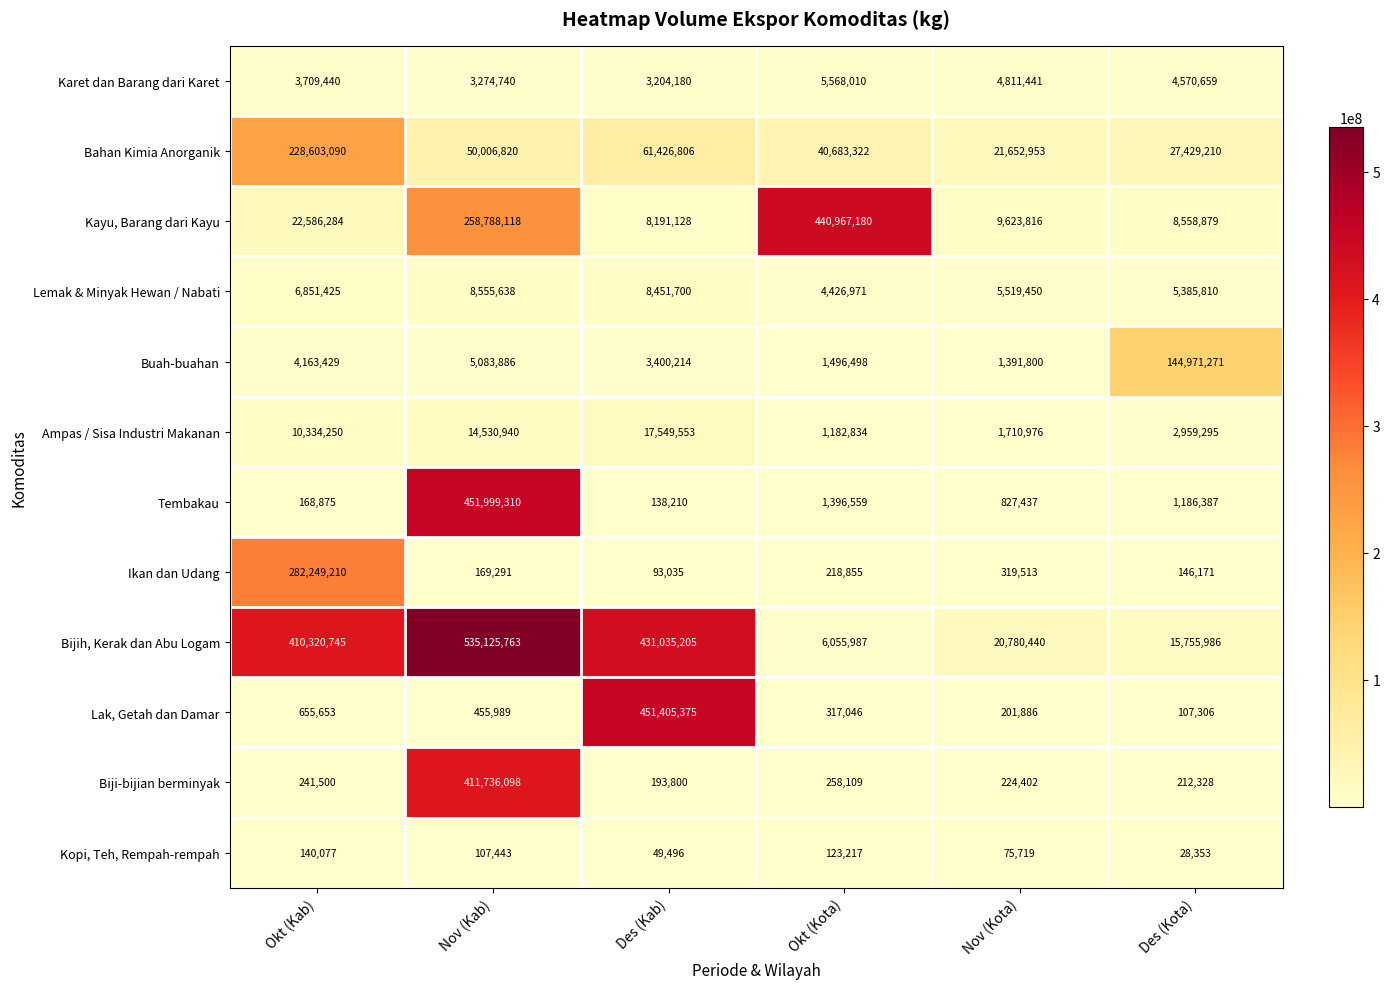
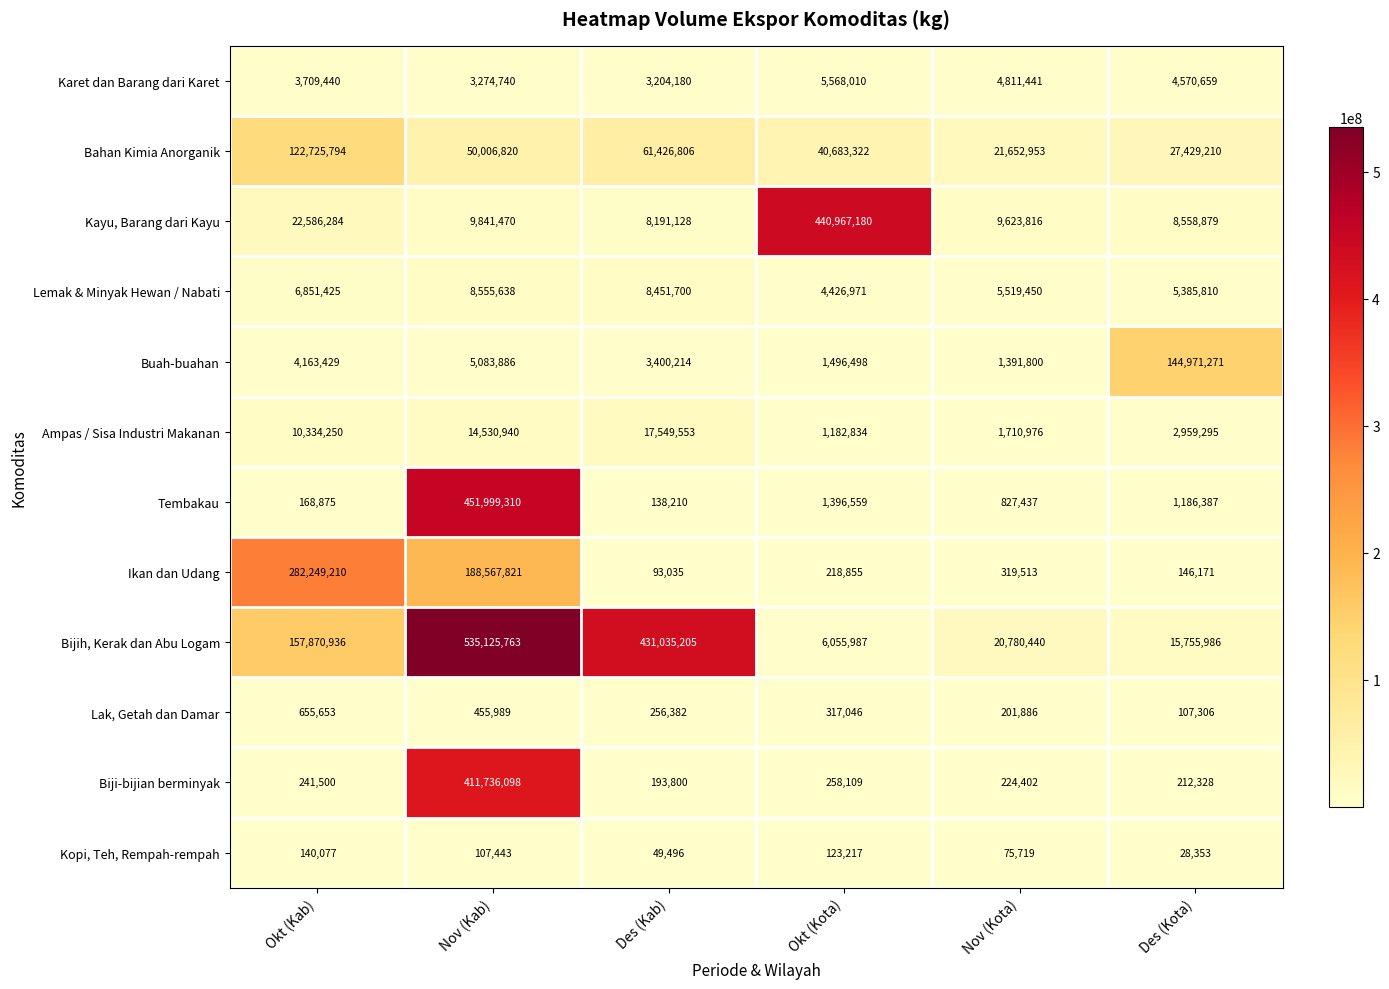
  {
    "Karet dan Barang dari Karet": {
      "Okt (Kab)": "3,709,440",
      "Nov (Kab)": "3,274,740",
      "Des (Kab)": "3,204,180",
      "Okt (Kota)": "5,568,010",
      "Nov (Kota)": "4,811,441",
      "Des (Kota)": "4,570,659"
    },
    "Bahan Kimia Anorganik": {
-     "Okt (Kab)": "228,603,090",
+     "Okt (Kab)": "122,725,794",
      "Nov (Kab)": "50,006,820",
      "Des (Kab)": "61,426,806",
      "Okt (Kota)": "40,683,322",
      "Nov (Kota)": "21,652,953",
      "Des (Kota)": "27,429,210"
    },
    "Kayu, Barang dari Kayu": {
      "Okt (Kab)": "22,586,284",
-     "Nov (Kab)": "258,788,118",
+     "Nov (Kab)": "9,841,470",
      "Des (Kab)": "8,191,128",
      "Okt (Kota)": "440,967,180",
      "Nov (Kota)": "9,623,816",
      "Des (Kota)": "8,558,879"
    },
    "Lemak & Minyak Hewan / Nabati": {
      "Okt (Kab)": "6,851,425",
      "Nov (Kab)": "8,555,638",
      "Des (Kab)": "8,451,700",
      "Okt (Kota)": "4,426,971",
      "Nov (Kota)": "5,519,450",
      "Des (Kota)": "5,385,810"
    },
    "Buah-buahan": {
      "Okt (Kab)": "4,163,429",
      "Nov (Kab)": "5,083,886",
      "Des (Kab)": "3,400,214",
      "Okt (Kota)": "1,496,498",
      "Nov (Kota)": "1,391,800",
      "Des (Kota)": "144,971,271"
    },
    "Ampas / Sisa Industri Makanan": {
      "Okt (Kab)": "10,334,250",
      "Nov (Kab)": "14,530,940",
      "Des (Kab)": "17,549,553",
      "Okt (Kota)": "1,182,834",
      "Nov (Kota)": "1,710,976",
      "Des (Kota)": "2,959,295"
    },
    "Tembakau": {
      "Okt (Kab)": "168,875",
      "Nov (Kab)": "451,999,310",
      "Des (Kab)": "138,210",
      "Okt (Kota)": "1,396,559",
      "Nov (Kota)": "827,437",
      "Des (Kota)": "1,186,387"
    },
    "Ikan dan Udang": {
      "Okt (Kab)": "282,249,210",
-     "Nov (Kab)": "169,291",
+     "Nov (Kab)": "188,567,821",
      "Des (Kab)": "93,035",
      "Okt (Kota)": "218,855",
      "Nov (Kota)": "319,513",
      "Des (Kota)": "146,171"
    },
    "Bijih, Kerak dan Abu Logam": {
-     "Okt (Kab)": "410,320,745",
+     "Okt (Kab)": "157,870,936",
      "Nov (Kab)": "535,125,763",
      "Des (Kab)": "431,035,205",
      "Okt (Kota)": "6,055,987",
      "Nov (Kota)": "20,780,440",
      "Des (Kota)": "15,755,986"
    },
    "Lak, Getah dan Damar": {
      "Okt (Kab)": "655,653",
      "Nov (Kab)": "455,989",
-     "Des (Kab)": "451,405,375",
+     "Des (Kab)": "256,382",
      "Okt (Kota)": "317,046",
      "Nov (Kota)": "201,886",
      "Des (Kota)": "107,306"
    },
    "Biji-bijian berminyak": {
      "Okt (Kab)": "241,500",
      "Nov (Kab)": "411,736,098",
      "Des (Kab)": "193,800",
      "Okt (Kota)": "258,109",
      "Nov (Kota)": "224,402",
      "Des (Kota)": "212,328"
    },
    "Kopi, Teh, Rempah-rempah": {
      "Okt (Kab)": "140,077",
      "Nov (Kab)": "107,443",
      "Des (Kab)": "49,496",
      "Okt (Kota)": "123,217",
      "Nov (Kota)": "75,719",
      "Des (Kota)": "28,353"
    }
  }
